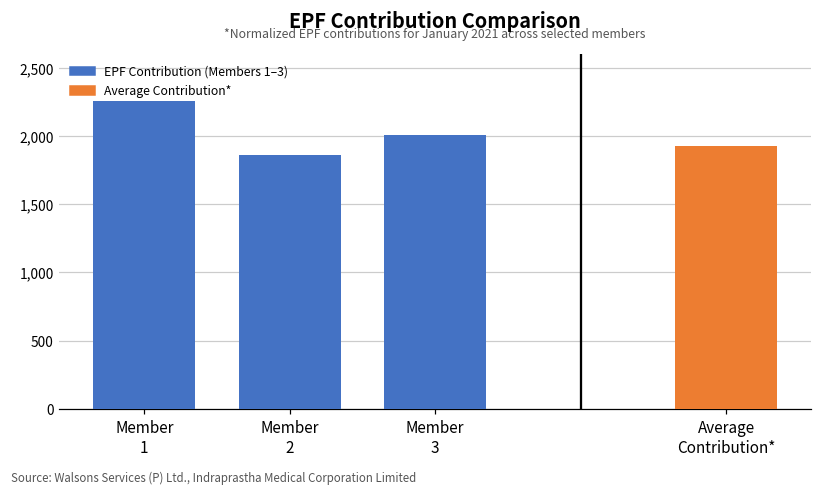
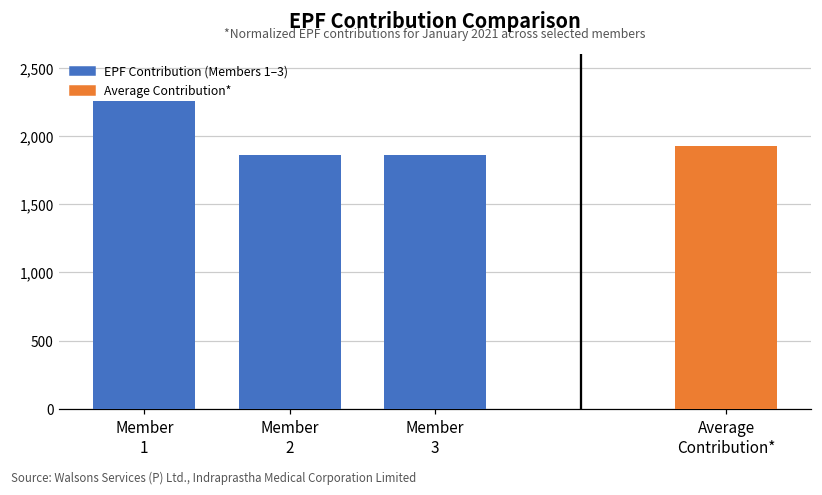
  {
    "Member 1": "2,260",
    "Member 2": "1,860",
-   "Member 3": "2,010",
+   "Member 3": "1,860",
    "Average Contribution*": "1,930"
  }
